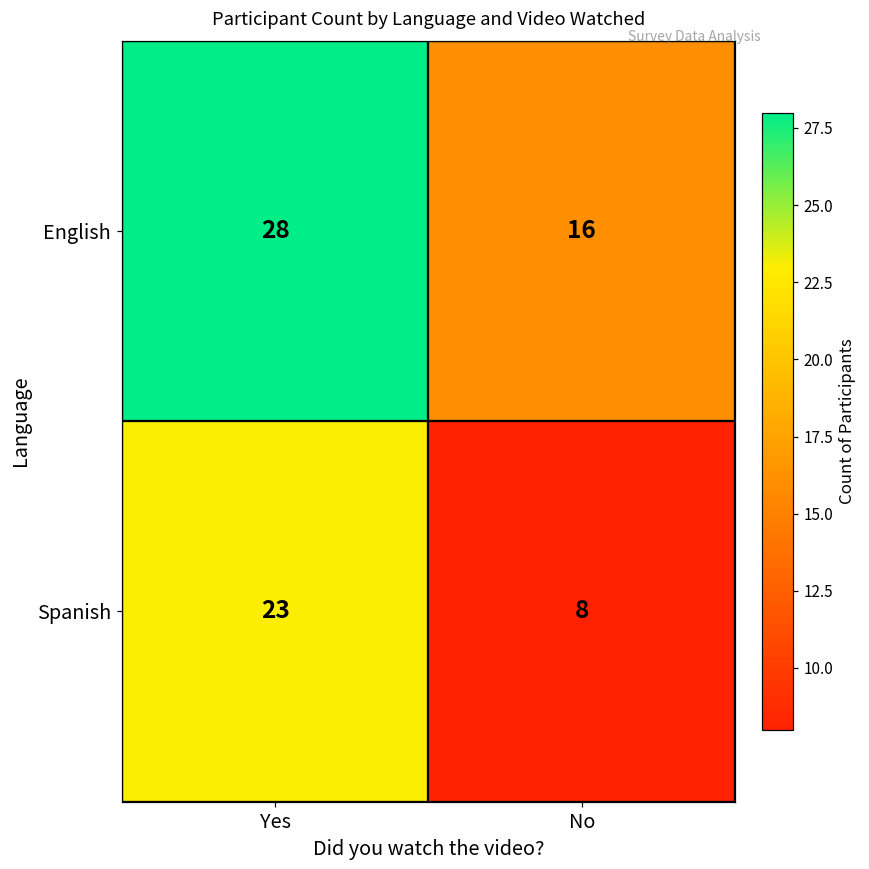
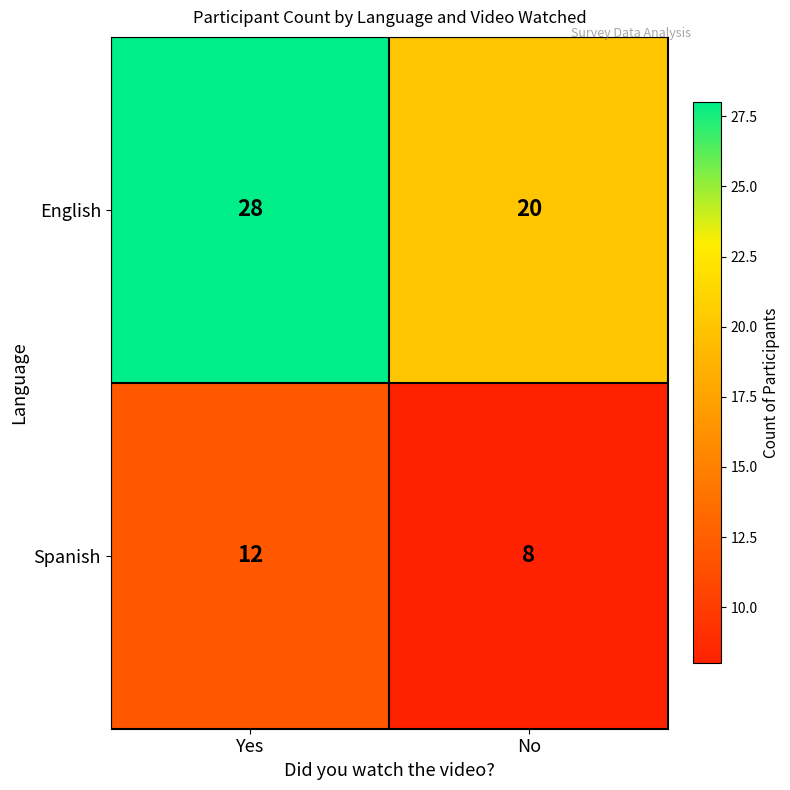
  {
    "English": {
      "Yes": 28,
-     "No": 16
+     "No": 20
    },
    "Spanish": {
-     "Yes": 23,
+     "Yes": 12,
      "No": 8
    }
  }
